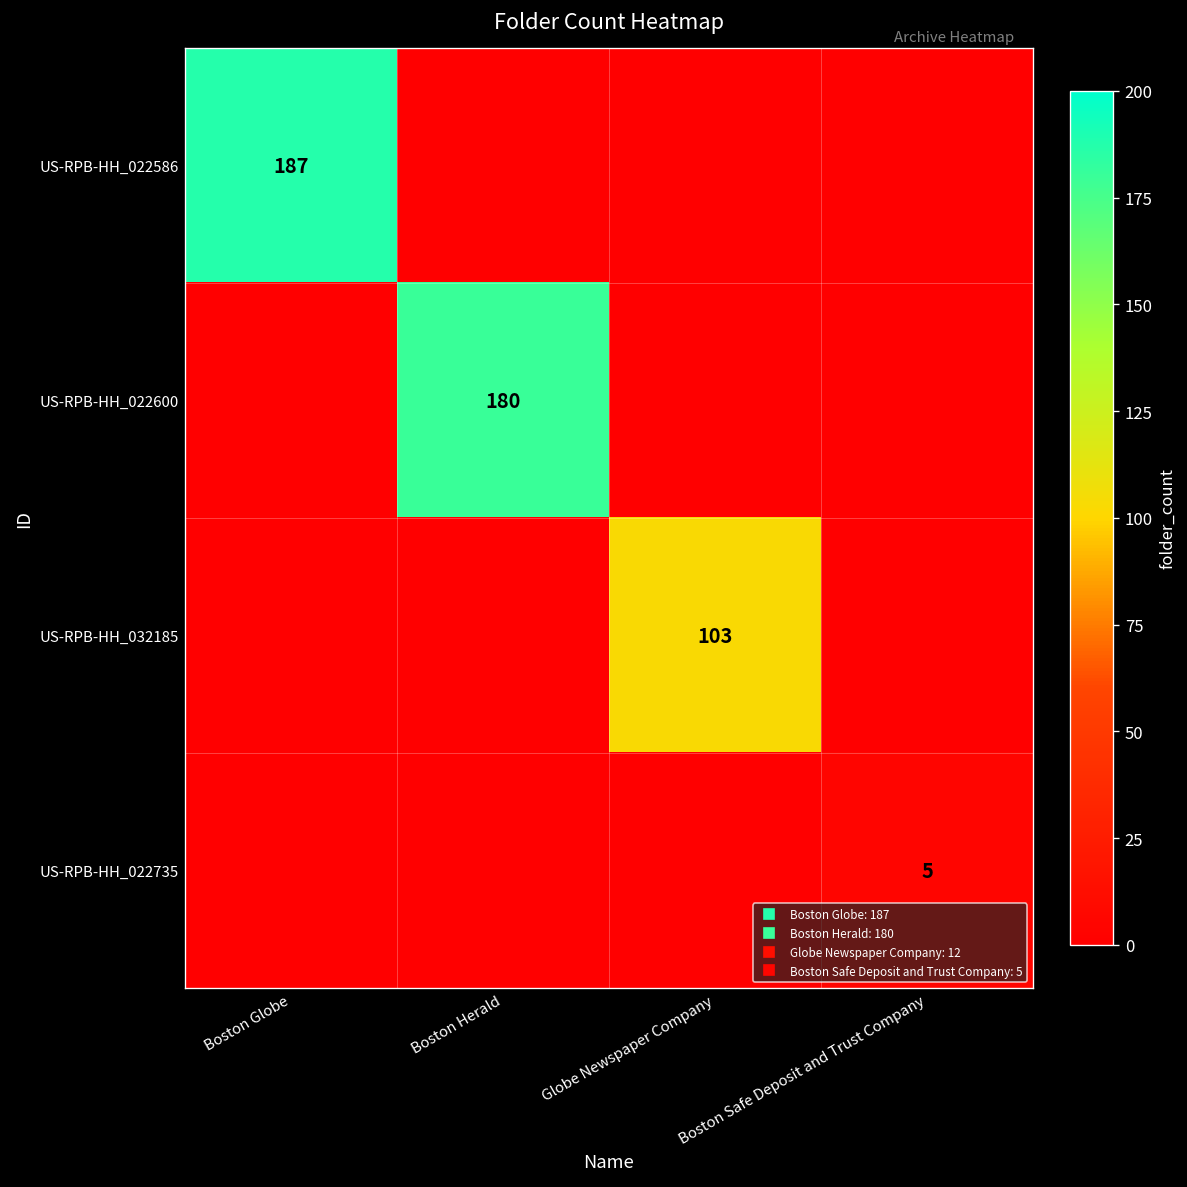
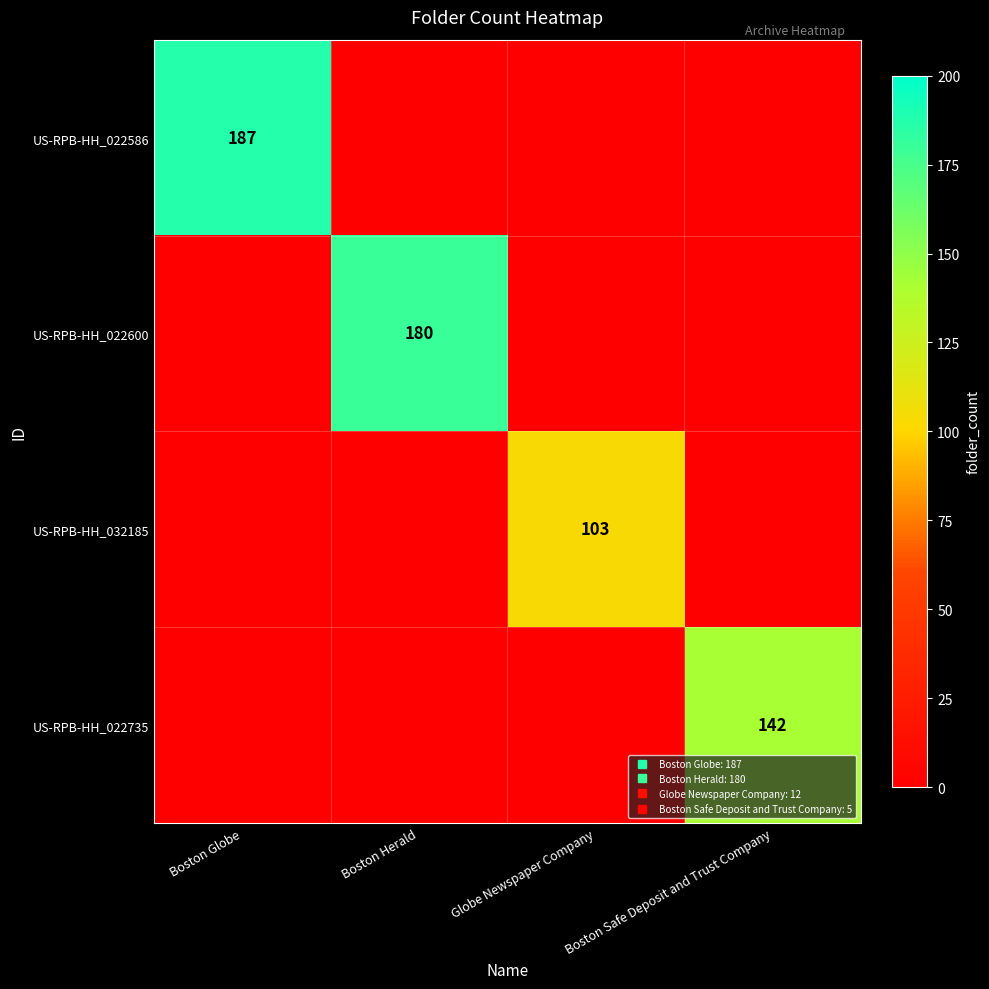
  {
    "US-RPB-HH_022586": {
      "Boston Globe": 187
    },
    "US-RPB-HH_022600": {
      "Boston Herald": 180
    },
    "US-RPB-HH_032185": {
      "Globe Newspaper Company": 103
    },
    "US-RPB-HH_022735": {
-     "Boston Safe Deposit and Trust Company": 5
+     "Boston Safe Deposit and Trust Company": 142
    }
  }
